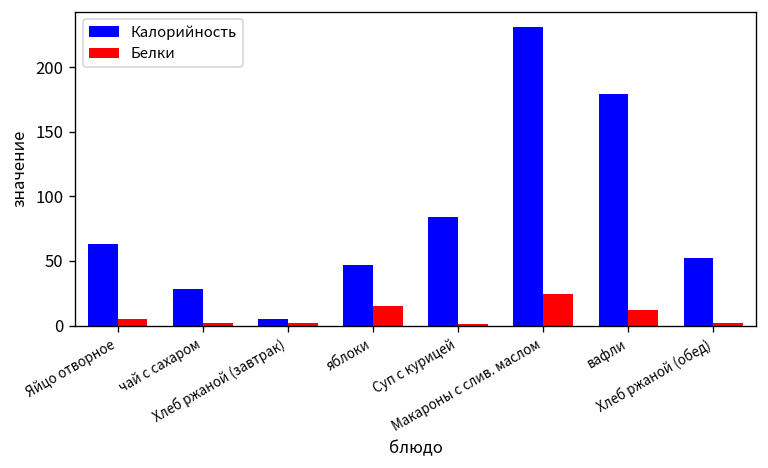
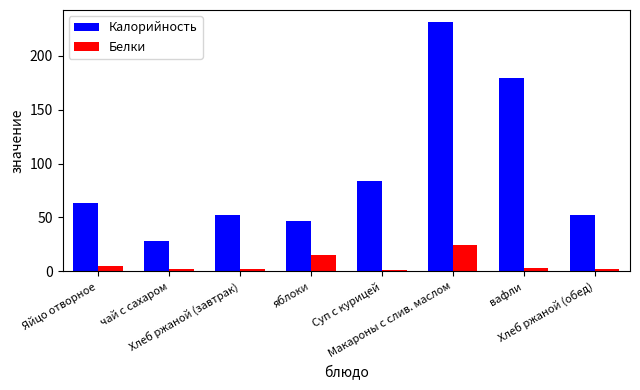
  {
    "Калорийность": {
      "Яйцо отворное": 63,
      "чай с сахаром": 28,
-     "Хлеб ржаной (завтрак)": 5,
+     "Хлеб ржаной (завтрак)": 52,
      "яблоки": 47,
      "Суп с курицей": 84,
      "Макароны с слив. маслом": 231,
      "вафли": 179,
      "Хлеб ржаной (обед)": 52
    },
    "Белки": {
      "Яйцо отворное": 5,
      "яблоки": 15,
      "Макароны с слив. маслом": 25,
-     "вафли": 12
+     "вафли": 3
    }
  }
